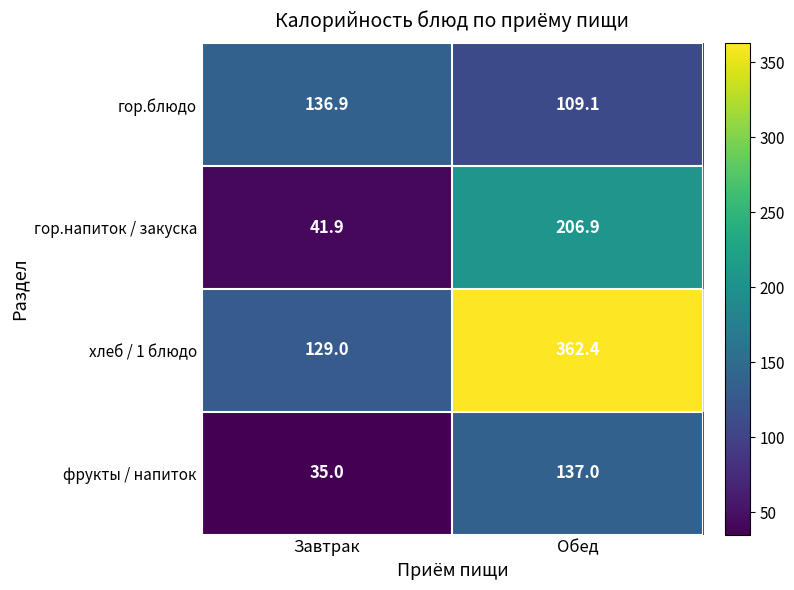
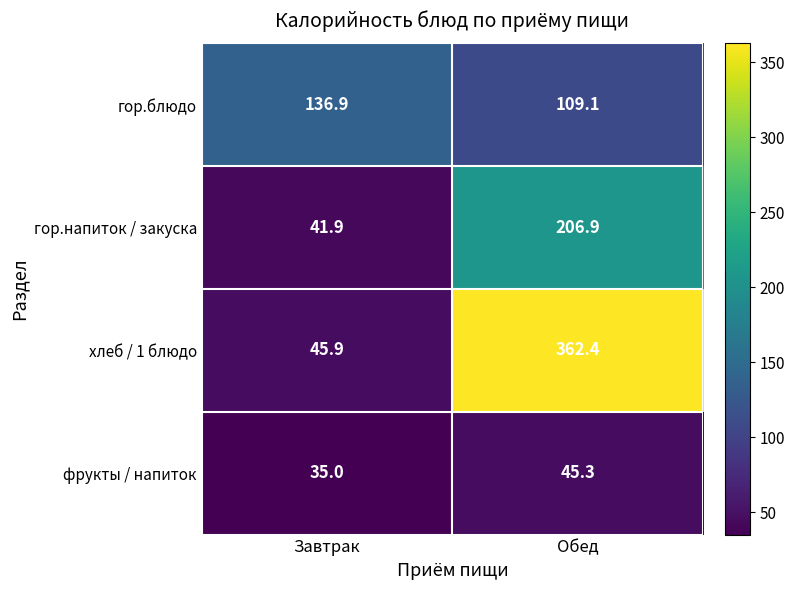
  {
    "гор.блюдо": {
      "Завтрак": 136.9,
      "Обед": 109.1
    },
    "гор.напиток / закуска": {
      "Завтрак": 41.9,
      "Обед": 206.9
    },
    "хлеб / 1 блюдо": {
-     "Завтрак": 129.0,
+     "Завтрак": 45.9,
      "Обед": 362.4
    },
    "фрукты / напиток": {
      "Завтрак": 35.0,
-     "Обед": 137.0
+     "Обед": 45.3
    }
  }
